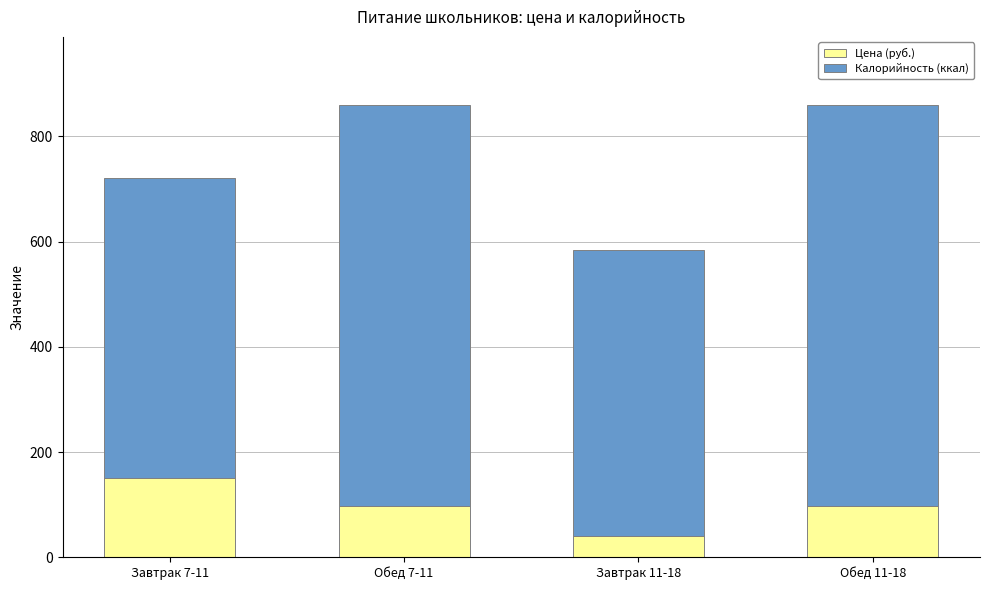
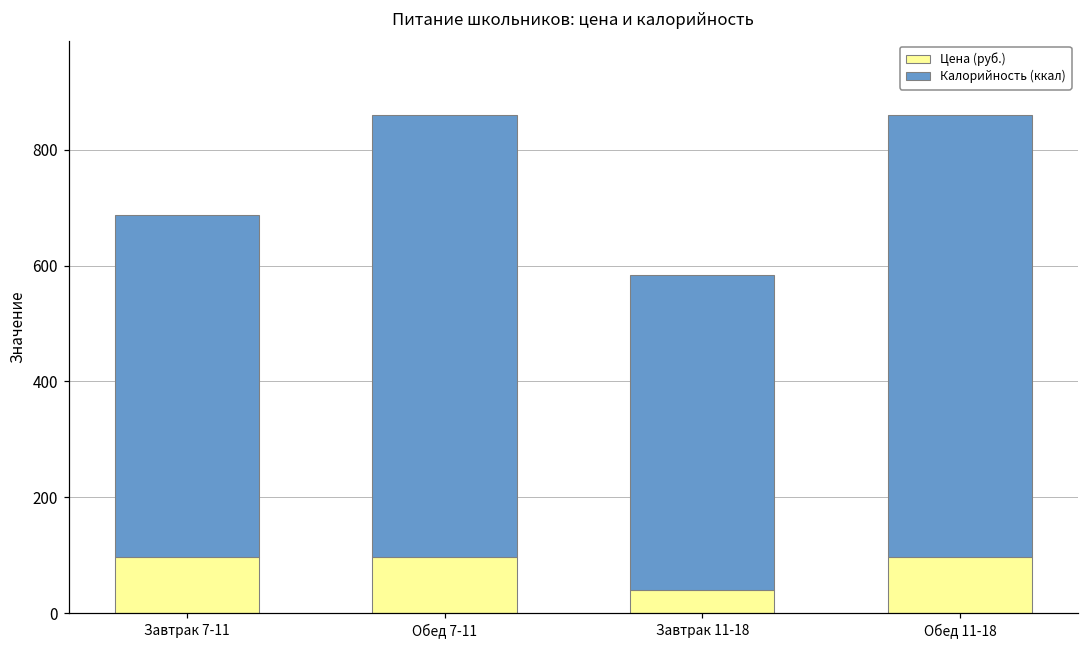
  {
    "Цена (руб.)": {
-     "Завтрак 7-11": 150,
+     "Завтрак 7-11": 100,
      "Обед 7-11": 100,
      "Завтрак 11-18": 40,
      "Обед 11-18": 100
    },
    "Калорийность (ккал)": {
-     "Завтрак 7-11": 570,
+     "Завтрак 7-11": 590,
      "Обед 7-11": 760,
      "Завтрак 11-18": 540,
      "Обед 11-18": 760
    }
  }
